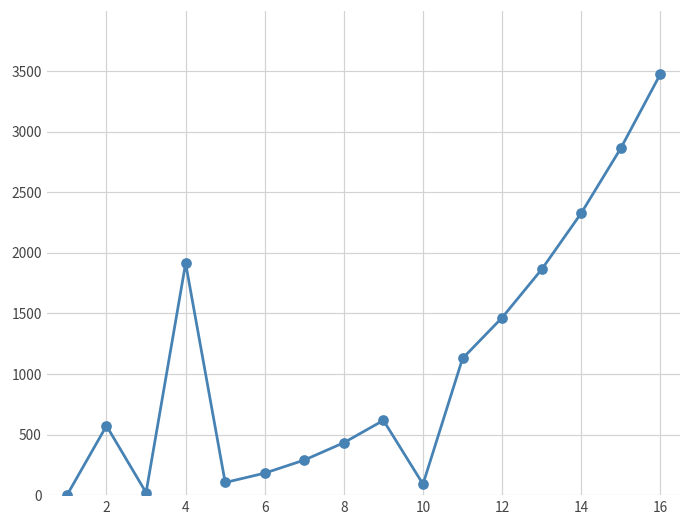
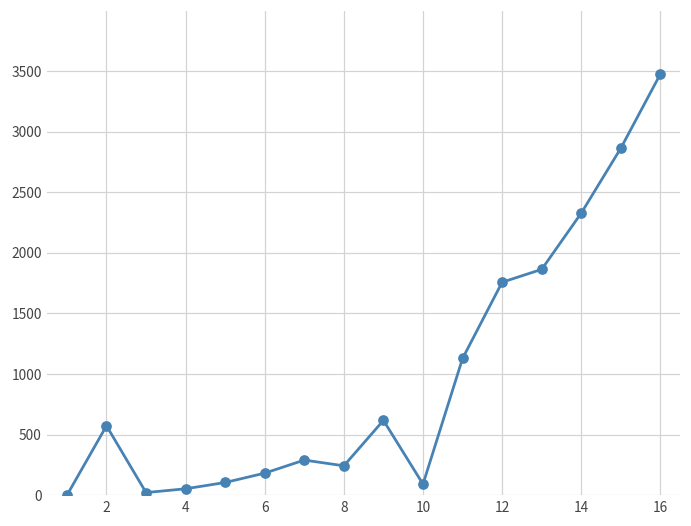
  {
    "2": 570,
-   "4": 1910,
+   "4": 50,
    "6": 180,
-   "8": 430,
+   "8": 240,
    "10": 90,
-   "12": 1470,
+   "12": 1760,
    "14": 2330,
    "16": 3470
  }
